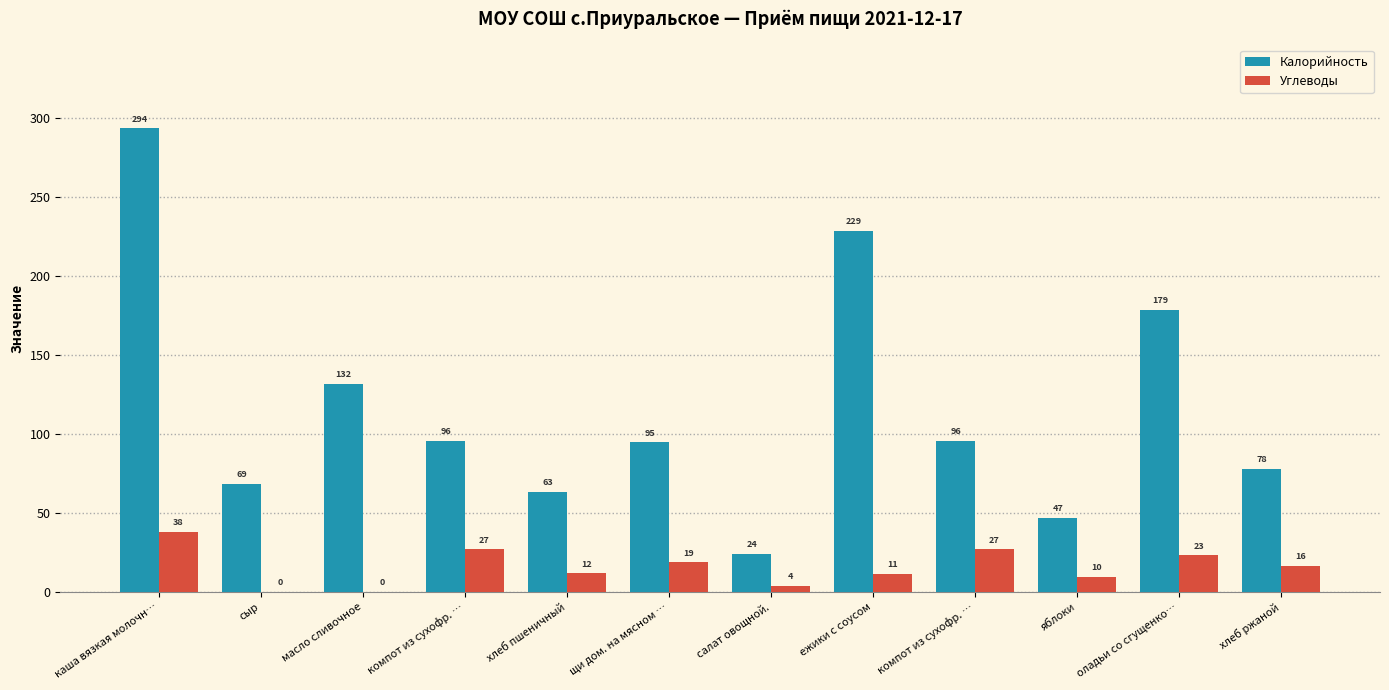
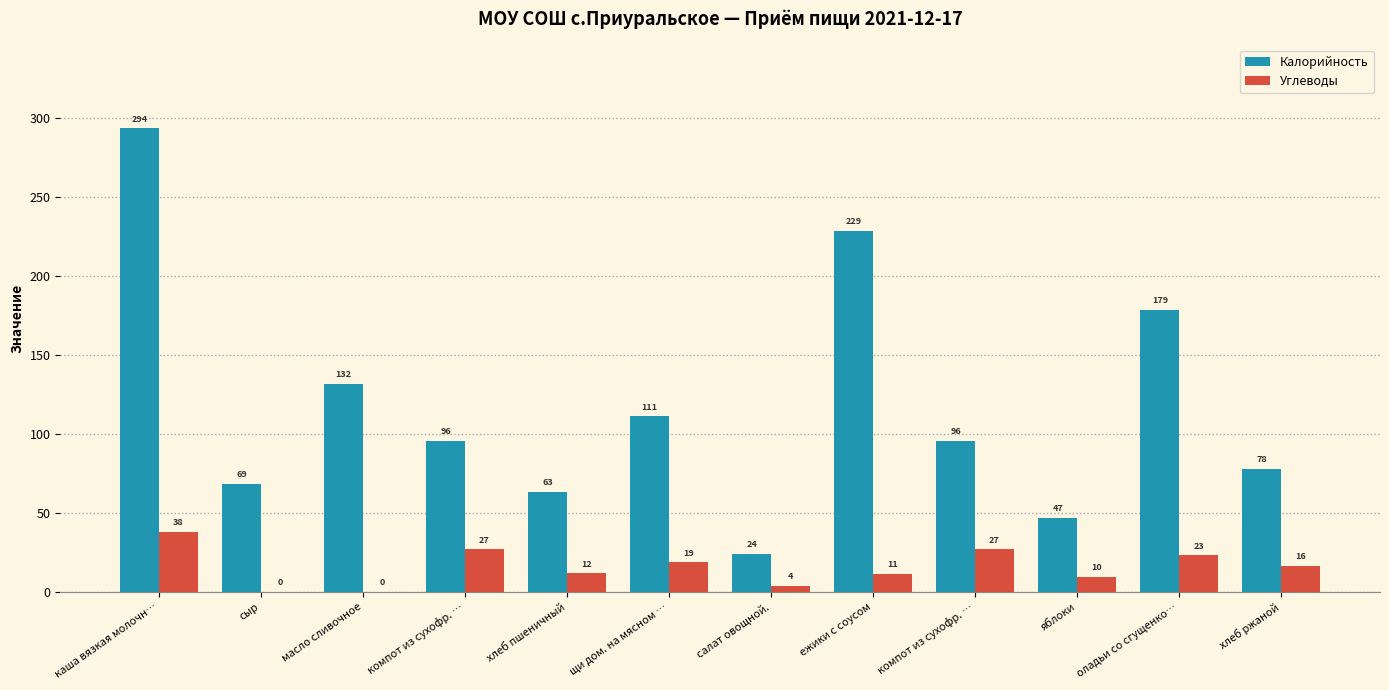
  {
    "Калорийность": {
      "каша вязкая молочн…": 294,
      "сыр": 69,
      "масло сливочное": 132,
      "хлеб пшеничный": 63,
-     "щи дом. на мясном …": 95,
+     "щи дом. на мясном …": 111,
      "салат овощной.": 24,
      "ежики с соусом": 229,
      "яблоки": 47,
      "оладьи со сгущенко…": 179,
      "хлеб ржаной": 78
    },
    "Углеводы": {
      "каша вязкая молочн…": 38,
      "сыр": 0,
      "масло сливочное": 0,
      "хлеб пшеничный": 12,
      "щи дом. на мясном …": 19,
      "салат овощной.": 4,
      "ежики с соусом": 11,
      "яблоки": 10,
      "оладьи со сгущенко…": 23,
      "хлеб ржаной": 16
    }
  }
